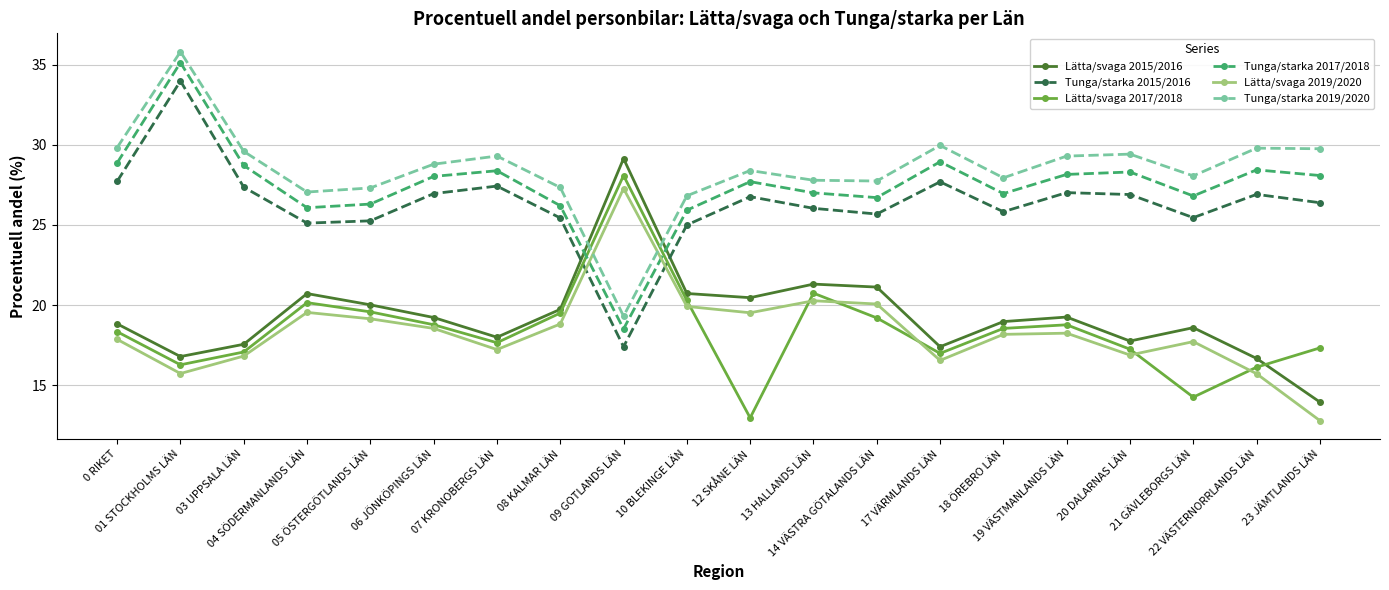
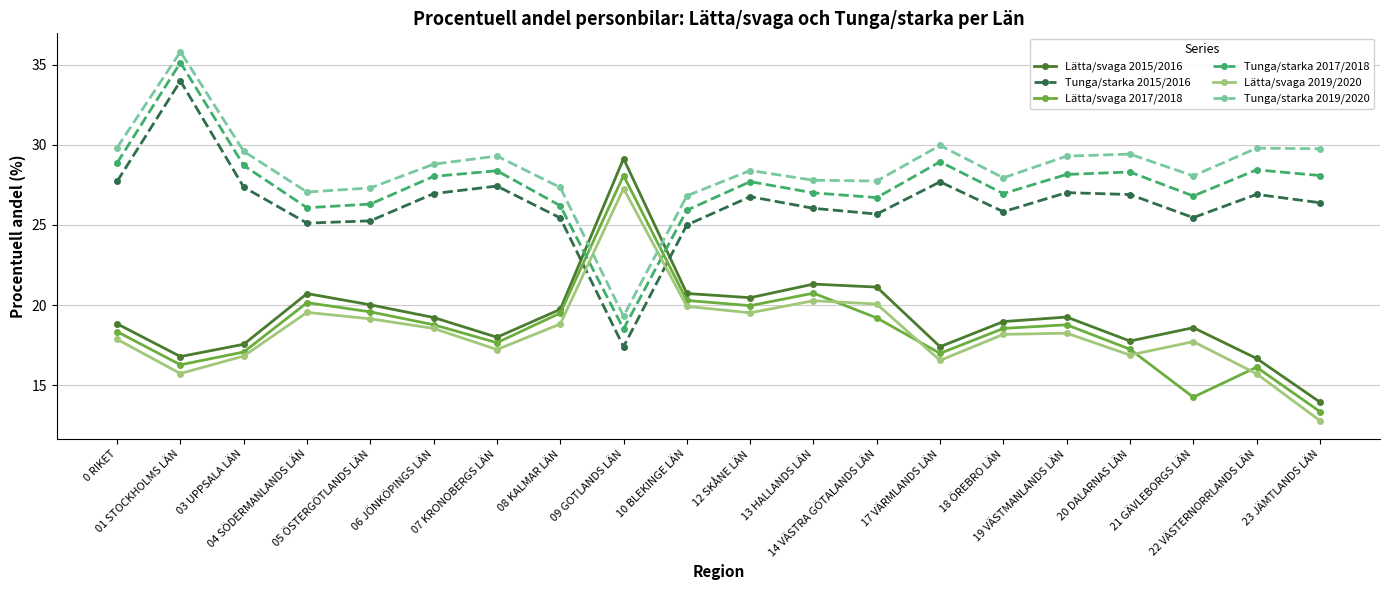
  {
    "Lätta/svaga 2017/2018": {
      "0 RIKET": 18.3,
      "01 STOCKHOLMS LÄN": 16.3,
      "03 UPPSALA LÄN": 17.1,
      "04 SÖDERMANLANDS LÄN": 20.2,
      "05 ÖSTERGÖTLANDS LÄN": 19.6,
      "06 JÖNKÖPINGS LÄN": 18.8,
      "07 KRONOBERGS LÄN": 17.7,
      "08 KALMAR LÄN": 19.5,
      "09 GOTLANDS LÄN": 28.1,
      "10 BLEKINGE LÄN": 20.3,
-     "12 SKÅNE LÄN": 13.0,
+     "12 SKÅNE LÄN": 20.0,
      "13 HALLANDS LÄN": 20.7,
      "14 VÄSTRA GÖTALANDS LÄN": 19.2,
      "17 VÄRMLANDS LÄN": 17.0,
      "18 ÖREBRO LÄN": 18.5,
      "19 VÄSTMANLANDS LÄN": 18.8,
      "20 DALARNAS LÄN": 17.2,
      "21 GÄVLEBORGS LÄN": 14.3,
      "22 VÄSTERNORRLANDS LÄN": 16.1,
-     "23 JÄMTLANDS LÄN": 17.3
+     "23 JÄMTLANDS LÄN": 13.4
    },
    "Tunga/starka 2017/2018": {
      "0 RIKET": 28.9,
      "01 STOCKHOLMS LÄN": 35.1,
      "03 UPPSALA LÄN": 28.7,
      "04 SÖDERMANLANDS LÄN": 26.1,
      "05 ÖSTERGÖTLANDS LÄN": 26.3,
      "06 JÖNKÖPINGS LÄN": 28.0,
      "07 KRONOBERGS LÄN": 28.4,
      "08 KALMAR LÄN": 26.2,
      "09 GOTLANDS LÄN": 18.5,
      "10 BLEKINGE LÄN": 25.9,
      "12 SKÅNE LÄN": 27.7,
      "13 HALLANDS LÄN": 27.0,
      "14 VÄSTRA GÖTALANDS LÄN": 26.7,
      "17 VÄRMLANDS LÄN": 28.9,
      "18 ÖREBRO LÄN": 27.0,
      "19 VÄSTMANLANDS LÄN": 28.1,
      "20 DALARNAS LÄN": 28.3,
      "21 GÄVLEBORGS LÄN": 26.8,
      "22 VÄSTERNORRLANDS LÄN": 28.4,
      "23 JÄMTLANDS LÄN": 28.1
    }
  }
